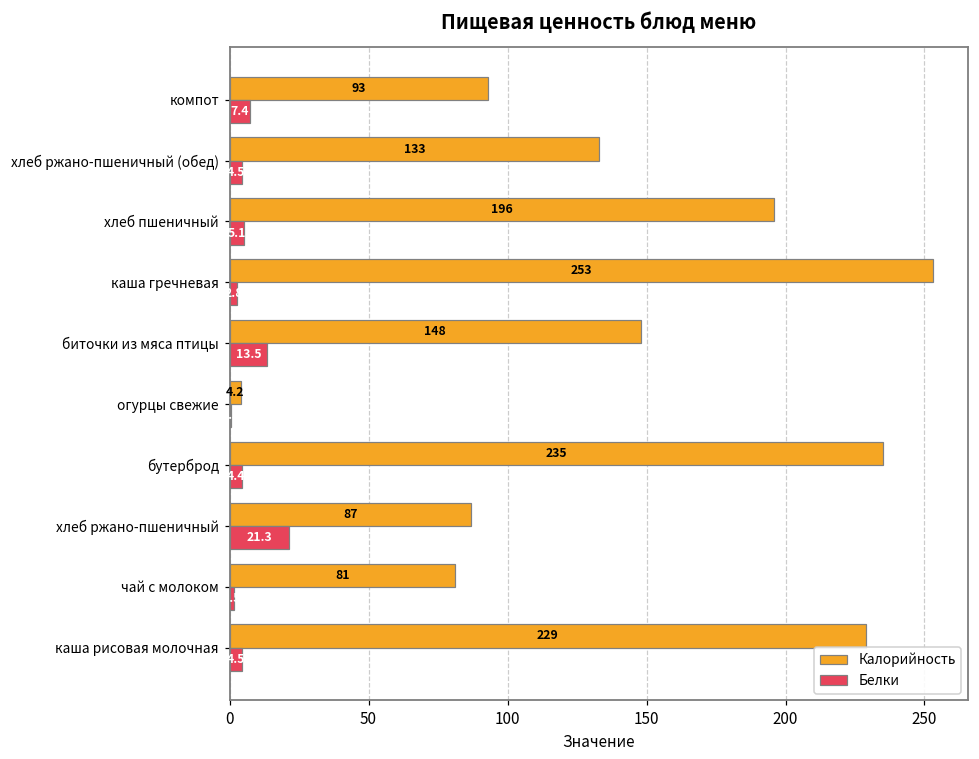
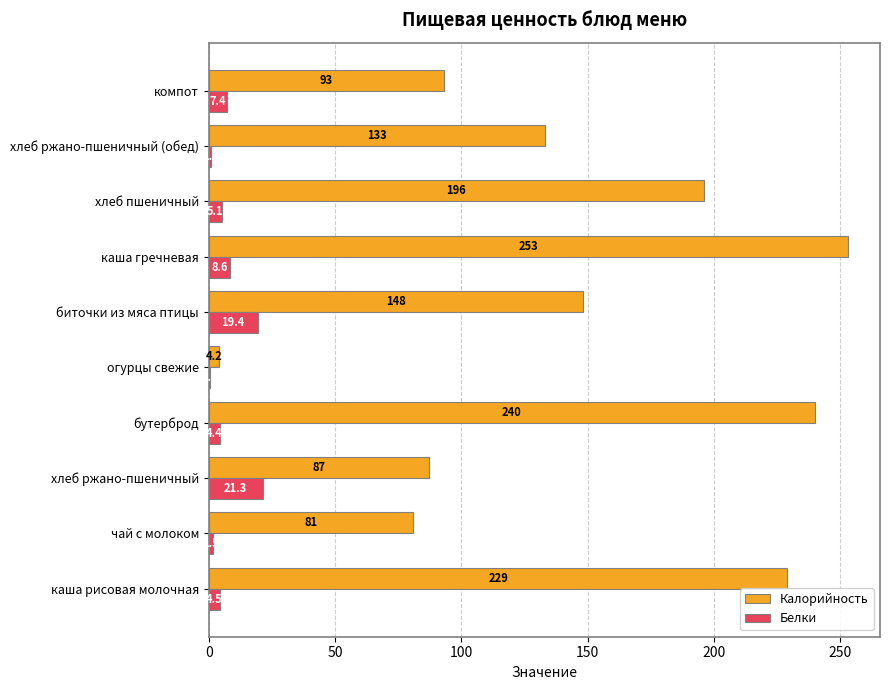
  {
    "Калорийность": {
      "компот": 93,
      "хлеб ржано-пшеничный (обед)": 133,
      "хлеб пшеничный": 196,
      "каша гречневая": 253,
      "биточки из мяса птицы": 148,
      "огурцы свежие": 4.2,
-     "бутерброд": 235,
+     "бутерброд": 240,
      "хлеб ржано-пшеничный": 87,
      "чай с молоком": 81,
      "каша рисовая молочная": 229
    },
    "Белки": {
      "компот": 7.4,
-     "хлеб ржано-пшеничный (обед)": 5,
+     "хлеб ржано-пшеничный (обед)": 1,
      "хлеб пшеничный": 5.1,
-     "каша гречневая": 3,
-     "биточки из мяса птицы": 13.5,
+     "каша гречневая": 9,
+     "биточки из мяса птицы": 19.4,
      "бутерброд": 4.4,
      "хлеб ржано-пшеничный": 21.3,
      "каша рисовая молочная": 4.5
    }
  }
